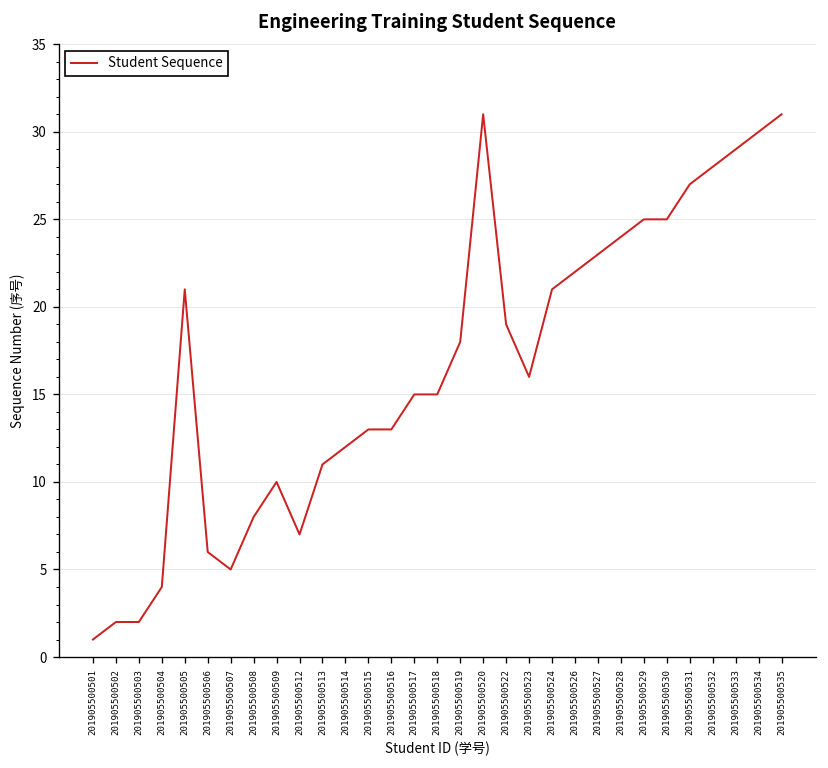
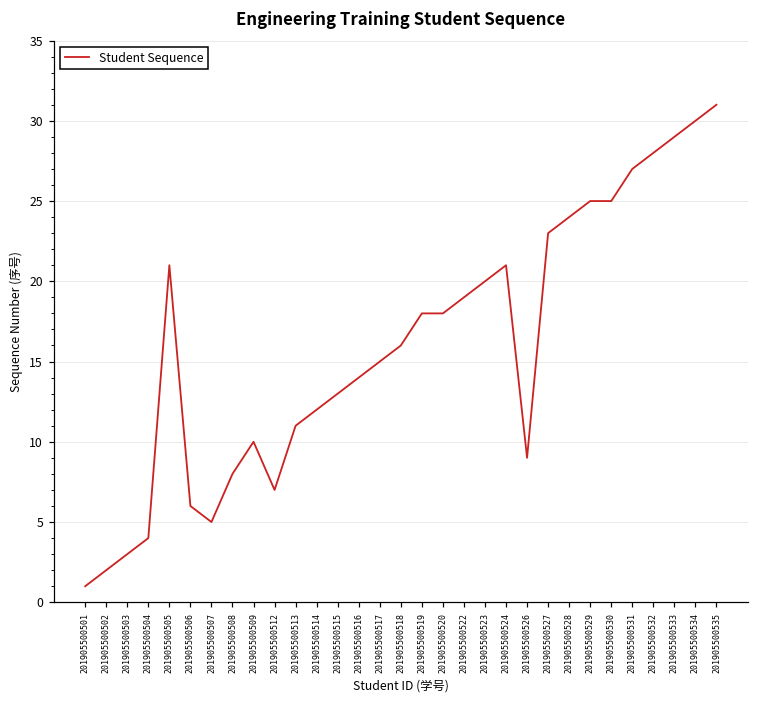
  {
    "201905500501": 1,
    "201905500502": 2,
-   "201905500503": 2,
+   "201905500503": 3,
    "201905500504": 4,
    "201905500505": 21,
    "201905500506": 6,
    "201905500507": 5,
    "201905500508": 8,
    "201905500509": 10,
    "201905500512": 7,
    "201905500513": 11,
    "201905500514": 12,
    "201905500515": 13,
-   "201905500516": 13,
+   "201905500516": 14,
    "201905500517": 15,
-   "201905500518": 15,
+   "201905500518": 16,
    "201905500519": 18,
-   "201905500520": 31,
+   "201905500520": 18,
    "201905500522": 19,
-   "201905500523": 16,
+   "201905500523": 20,
    "201905500524": 21,
-   "201905500526": 22,
+   "201905500526": 9,
    "201905500527": 23,
    "201905500528": 24,
    "201905500529": 25,
    "201905500530": 25,
    "201905500531": 27,
    "201905500532": 28,
    "201905500533": 29,
    "201905500534": 30,
    "201905500535": 31
  }
